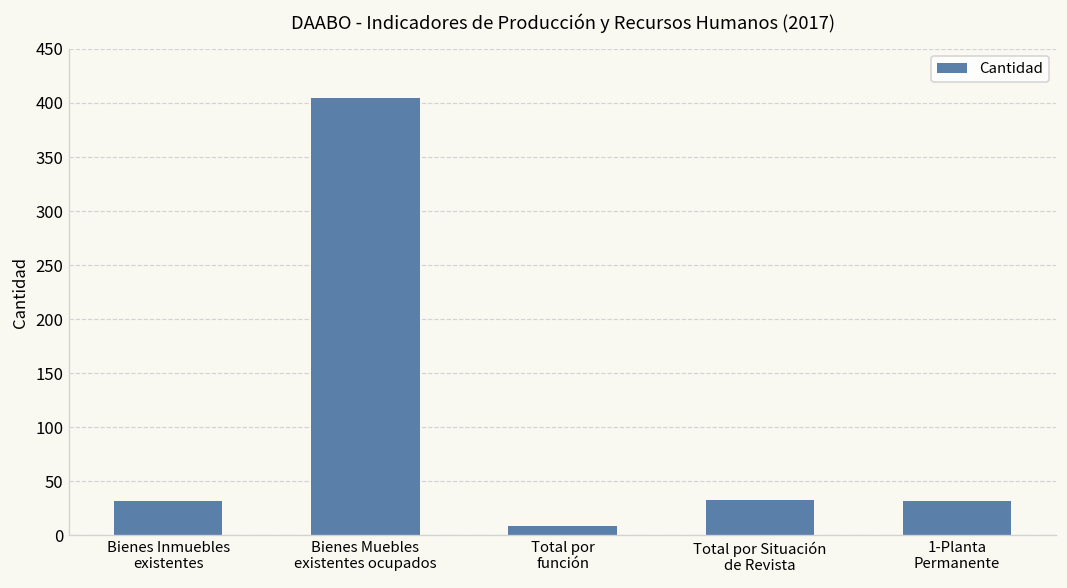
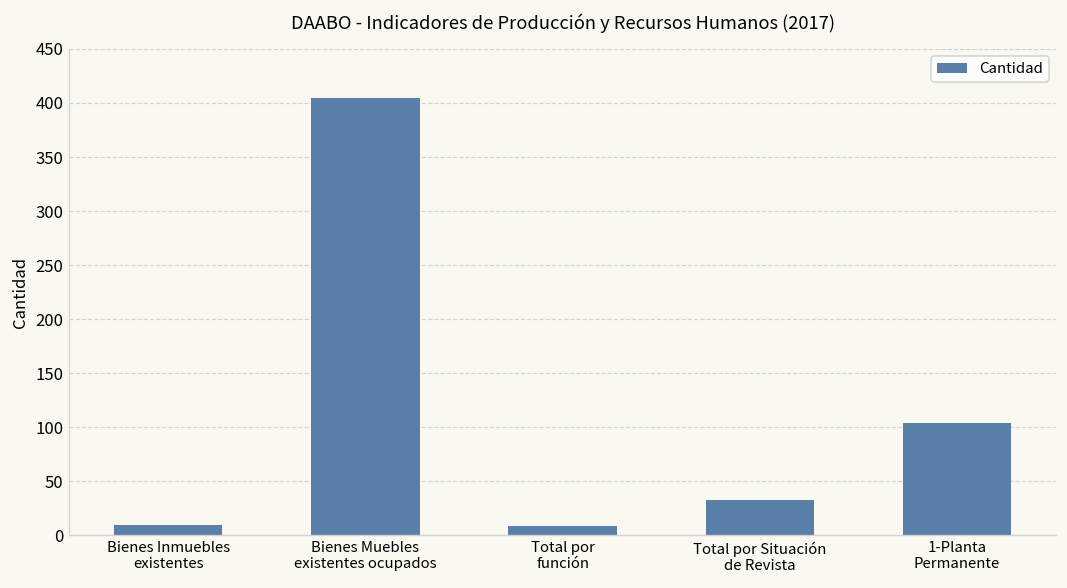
  {
-   "Bienes Inmuebles existentes": 30,
+   "Bienes Inmuebles existentes": 10,
    "Bienes Muebles existentes ocupados": 410,
    "Total por función": 10,
    "Total por Situación de Revista": 30,
-   "1-Planta Permanente": 30
+   "1-Planta Permanente": 100
  }
